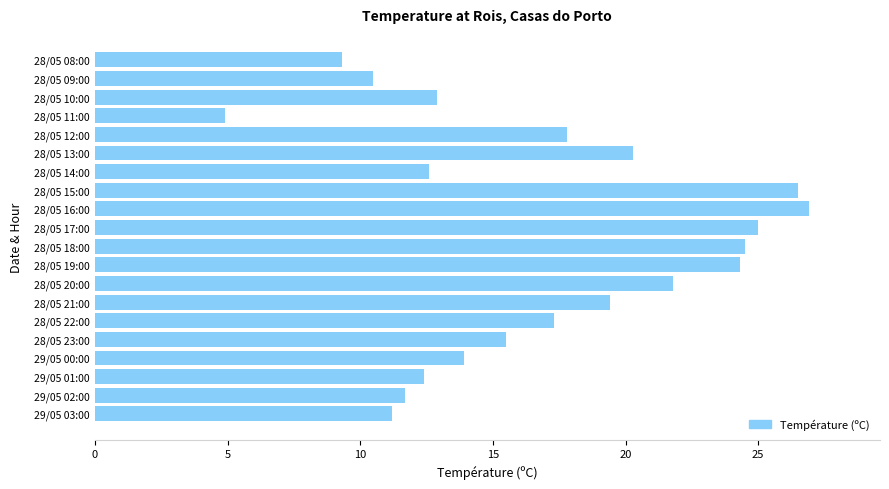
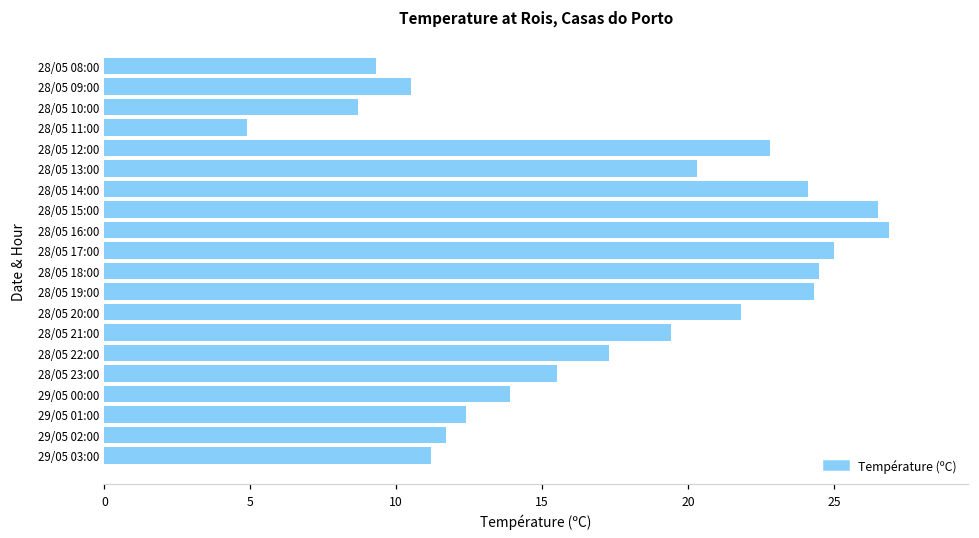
  {
    "28/05 08:00": 9.3,
    "28/05 09:00": 10.5,
-   "28/05 10:00": 12.9,
+   "28/05 10:00": 8.7,
    "28/05 11:00": 4.9,
-   "28/05 12:00": 17.8,
+   "28/05 12:00": 22.8,
    "28/05 13:00": 20.3,
-   "28/05 14:00": 12.6,
+   "28/05 14:00": 24.1,
    "28/05 15:00": 26.5,
    "28/05 16:00": 26.9,
    "28/05 17:00": 25.0,
    "28/05 18:00": 24.5,
    "28/05 19:00": 24.3,
    "28/05 20:00": 21.8,
    "28/05 21:00": 19.4,
    "28/05 22:00": 17.3,
    "28/05 23:00": 15.5,
    "29/05 00:00": 13.9,
    "29/05 01:00": 12.4,
    "29/05 02:00": 11.7,
    "29/05 03:00": 11.2
  }
